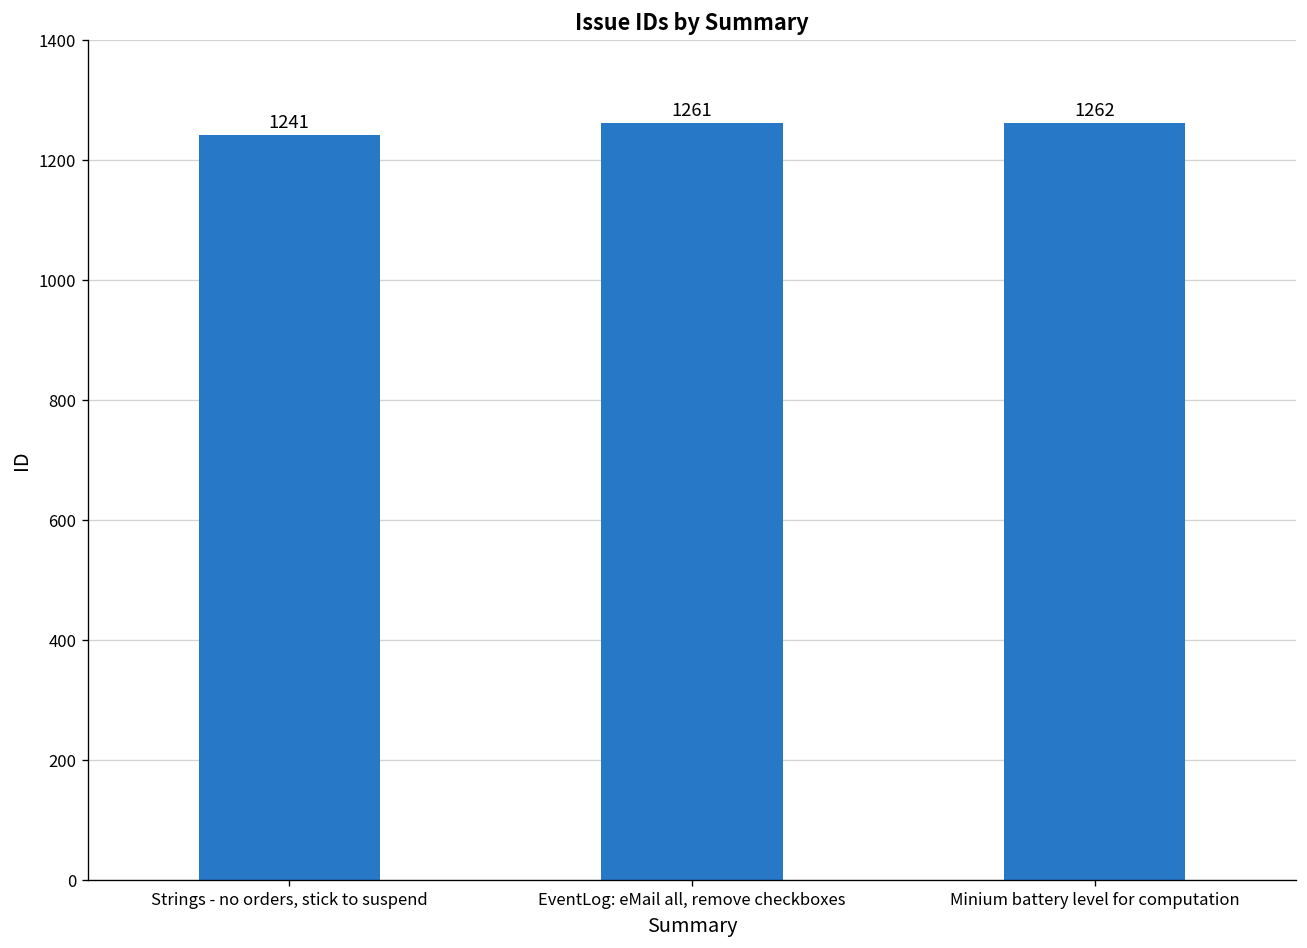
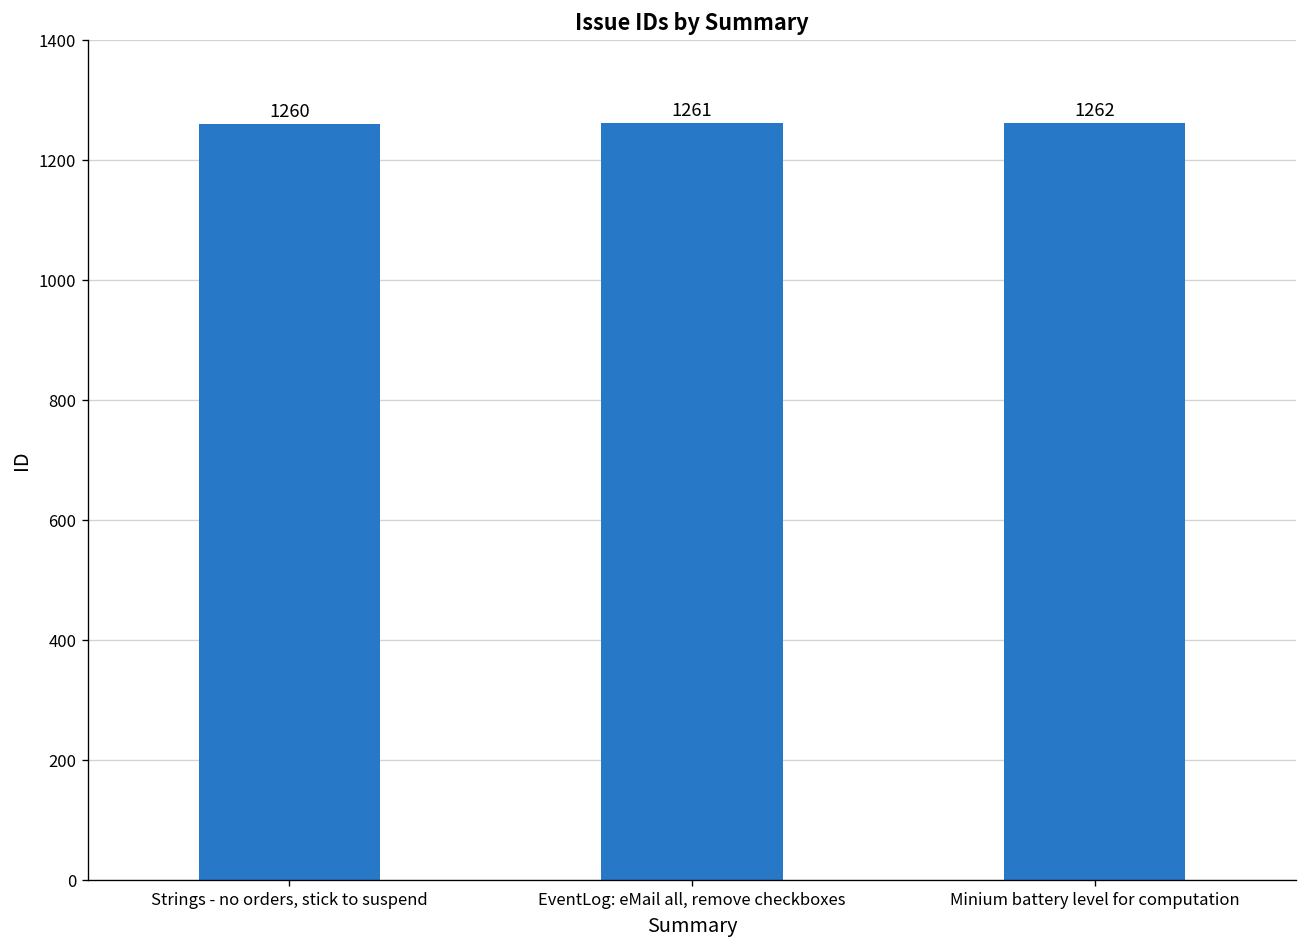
  {
-   "Strings - no orders, stick to suspend": 1241,
+   "Strings - no orders, stick to suspend": 1260,
    "EventLog: eMail all, remove checkboxes": 1261,
    "Minium battery level for computation": 1262
  }
